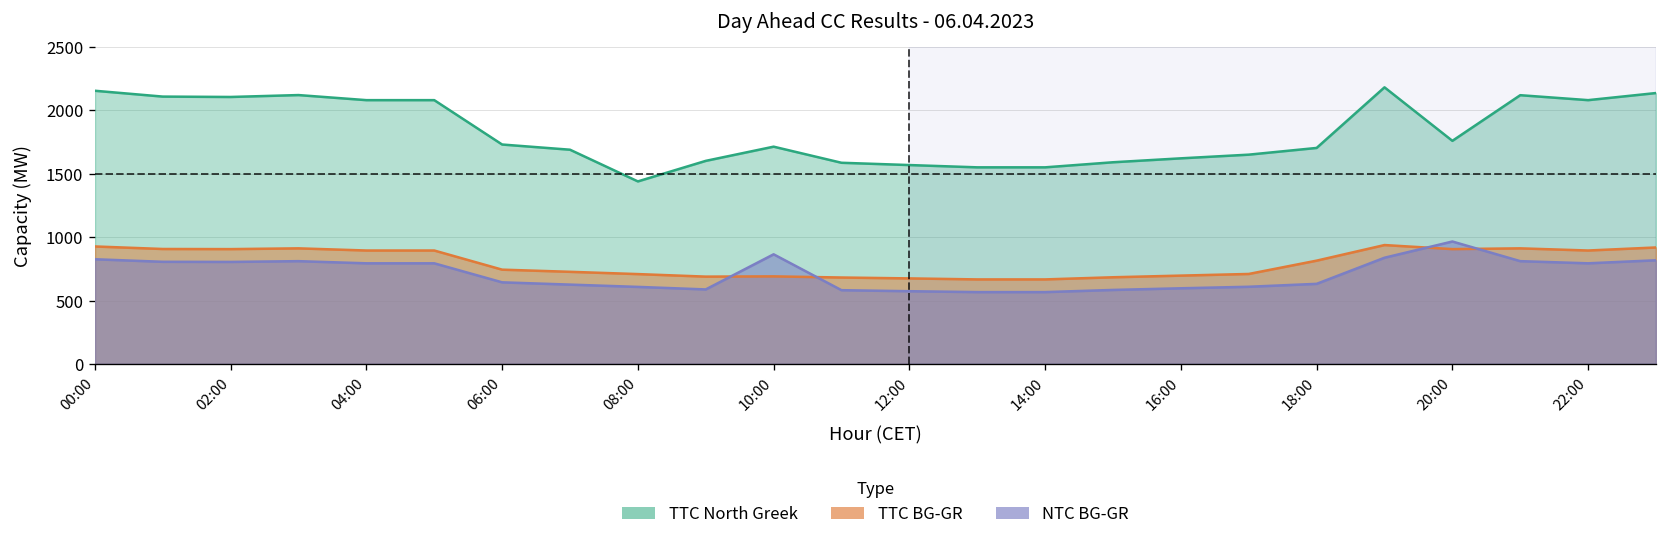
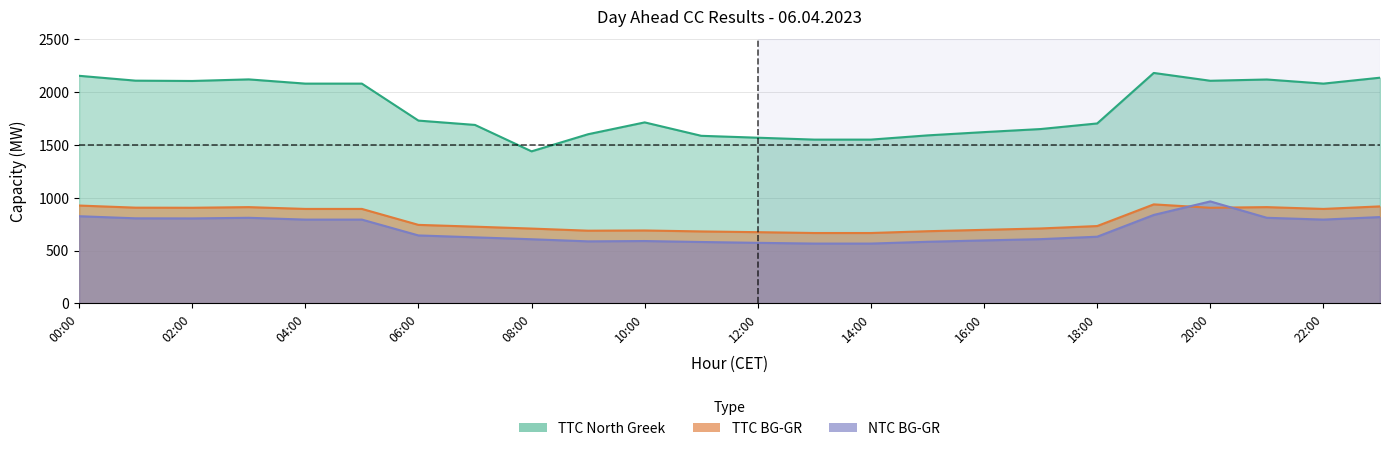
  {
    "TTC North Greek": {
      "00:00": 2160,
      "02:00": 2110,
      "04:00": 2080,
      "06:00": 1730,
      "08:00": 1440,
      "10:00": 1710,
      "12:00": 1570,
      "14:00": 1550,
      "16:00": 1620,
      "18:00": 1700,
-     "20:00": 1760,
+     "20:00": 2110,
      "22:00": 2080
    },
    "TTC BG-GR": {
      "00:00": 930,
      "02:00": 910,
      "04:00": 900,
      "06:00": 740,
      "08:00": 710,
      "10:00": 690,
      "12:00": 680,
      "14:00": 670,
      "16:00": 700,
-     "18:00": 820,
+     "18:00": 730,
      "20:00": 910,
      "22:00": 900
    },
    "NTC BG-GR": {
      "00:00": 830,
      "02:00": 810,
      "04:00": 790,
      "06:00": 640,
      "08:00": 610,
-     "10:00": 870,
+     "10:00": 590,
      "12:00": 570,
      "14:00": 570,
      "16:00": 600,
      "18:00": 630,
      "20:00": 970,
      "22:00": 790
    }
  }
